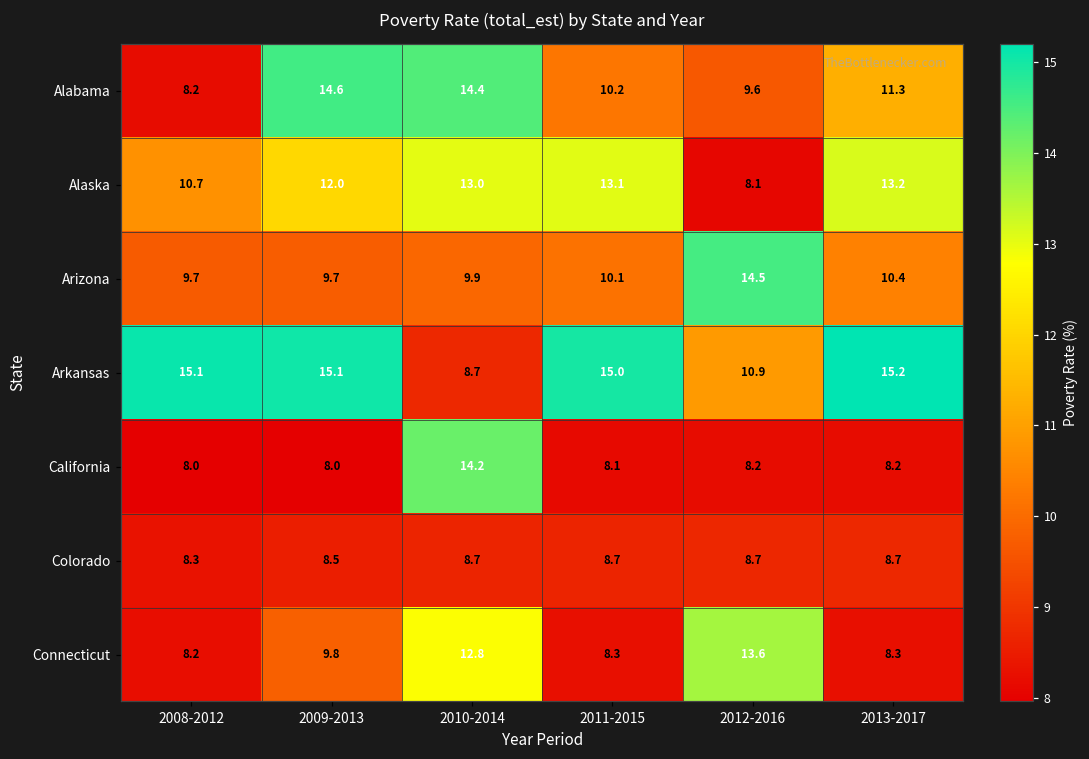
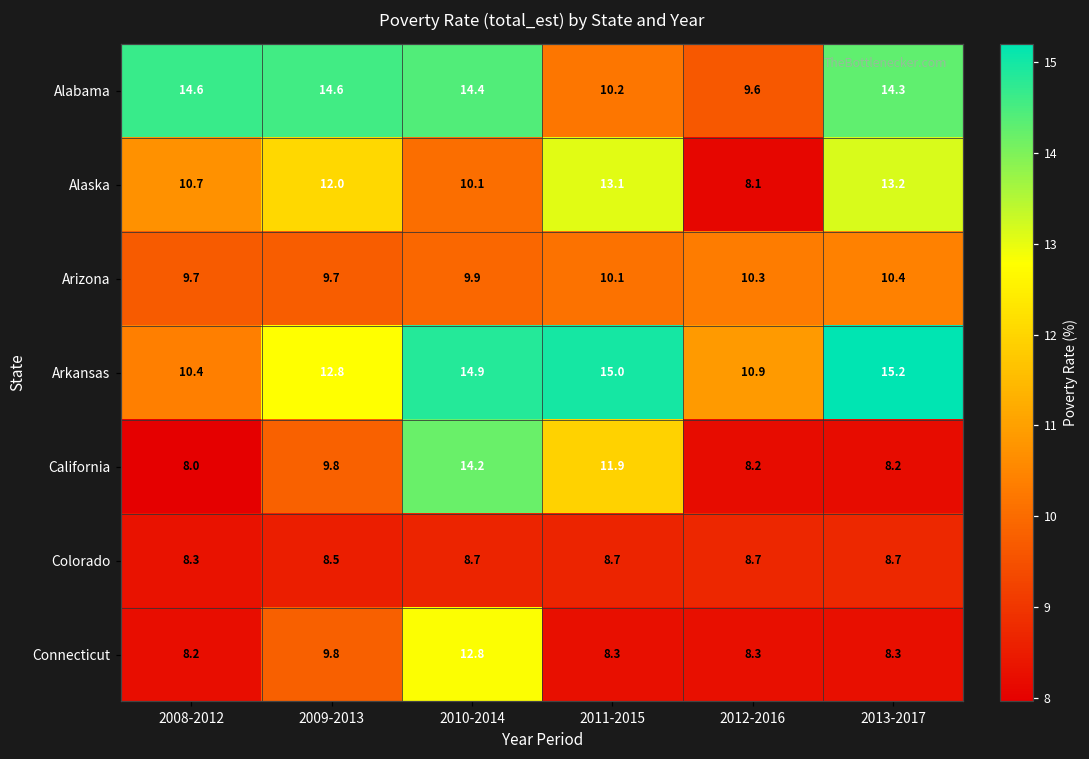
  {
    "Alabama": {
-     "2008-2012": 8.2,
+     "2008-2012": 14.6,
      "2009-2013": 14.6,
      "2010-2014": 14.4,
      "2011-2015": 10.2,
      "2012-2016": 9.6,
-     "2013-2017": 11.3
+     "2013-2017": 14.3
    },
    "Alaska": {
      "2008-2012": 10.7,
      "2009-2013": 12.0,
-     "2010-2014": 13.0,
+     "2010-2014": 10.1,
      "2011-2015": 13.1,
      "2012-2016": 8.1,
      "2013-2017": 13.2
    },
    "Arizona": {
      "2008-2012": 9.7,
      "2009-2013": 9.7,
      "2010-2014": 9.9,
      "2011-2015": 10.1,
-     "2012-2016": 14.5,
+     "2012-2016": 10.3,
      "2013-2017": 10.4
    },
    "Arkansas": {
-     "2008-2012": 15.1,
-     "2009-2013": 15.1,
-     "2010-2014": 8.7,
+     "2008-2012": 10.4,
+     "2009-2013": 12.8,
+     "2010-2014": 14.9,
      "2011-2015": 15.0,
      "2012-2016": 10.9,
      "2013-2017": 15.2
    },
    "California": {
      "2008-2012": 8.0,
-     "2009-2013": 8.0,
+     "2009-2013": 9.8,
      "2010-2014": 14.2,
-     "2011-2015": 8.1,
+     "2011-2015": 11.9,
      "2012-2016": 8.2,
      "2013-2017": 8.2
    },
    "Colorado": {
      "2008-2012": 8.3,
      "2009-2013": 8.5,
      "2010-2014": 8.7,
      "2011-2015": 8.7,
      "2012-2016": 8.7,
      "2013-2017": 8.7
    },
    "Connecticut": {
      "2008-2012": 8.2,
      "2009-2013": 9.8,
      "2010-2014": 12.8,
      "2011-2015": 8.3,
-     "2012-2016": 13.6,
+     "2012-2016": 8.3,
      "2013-2017": 8.3
    }
  }
